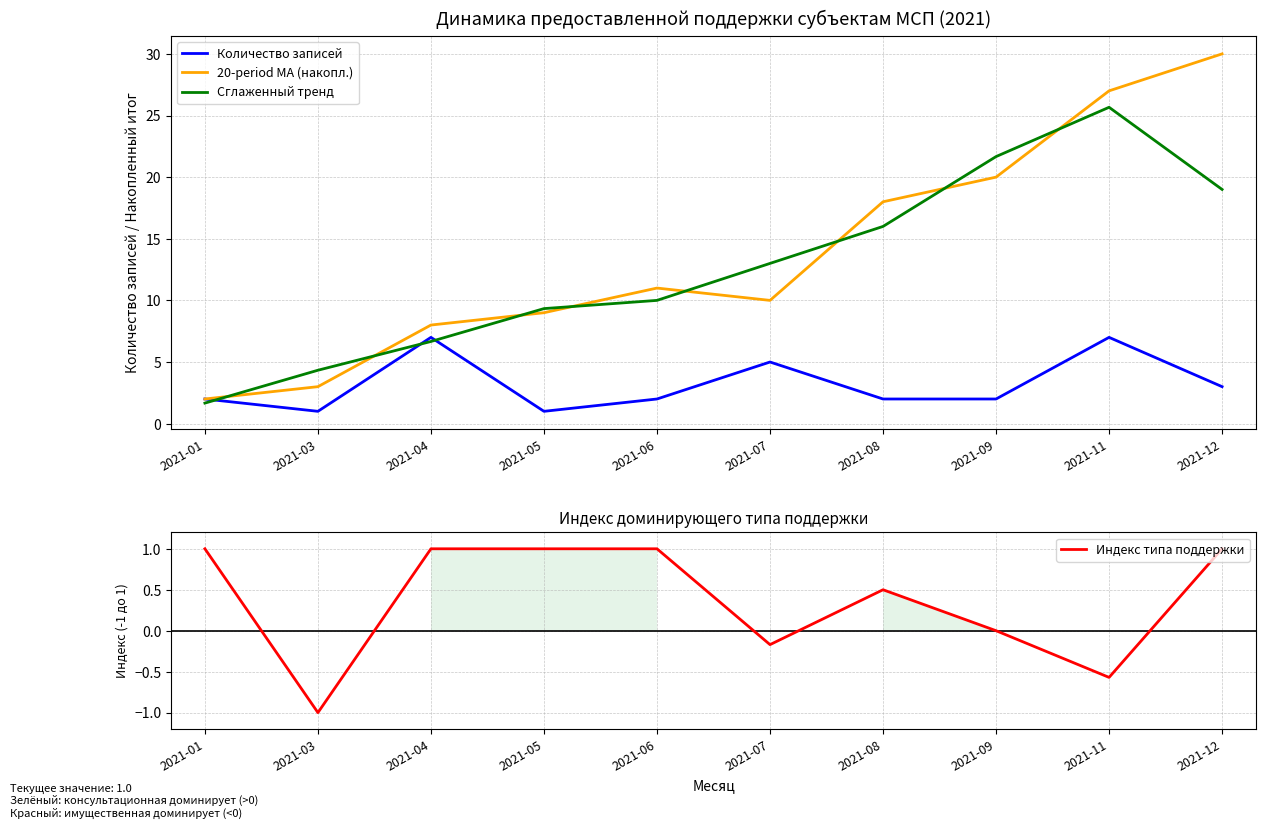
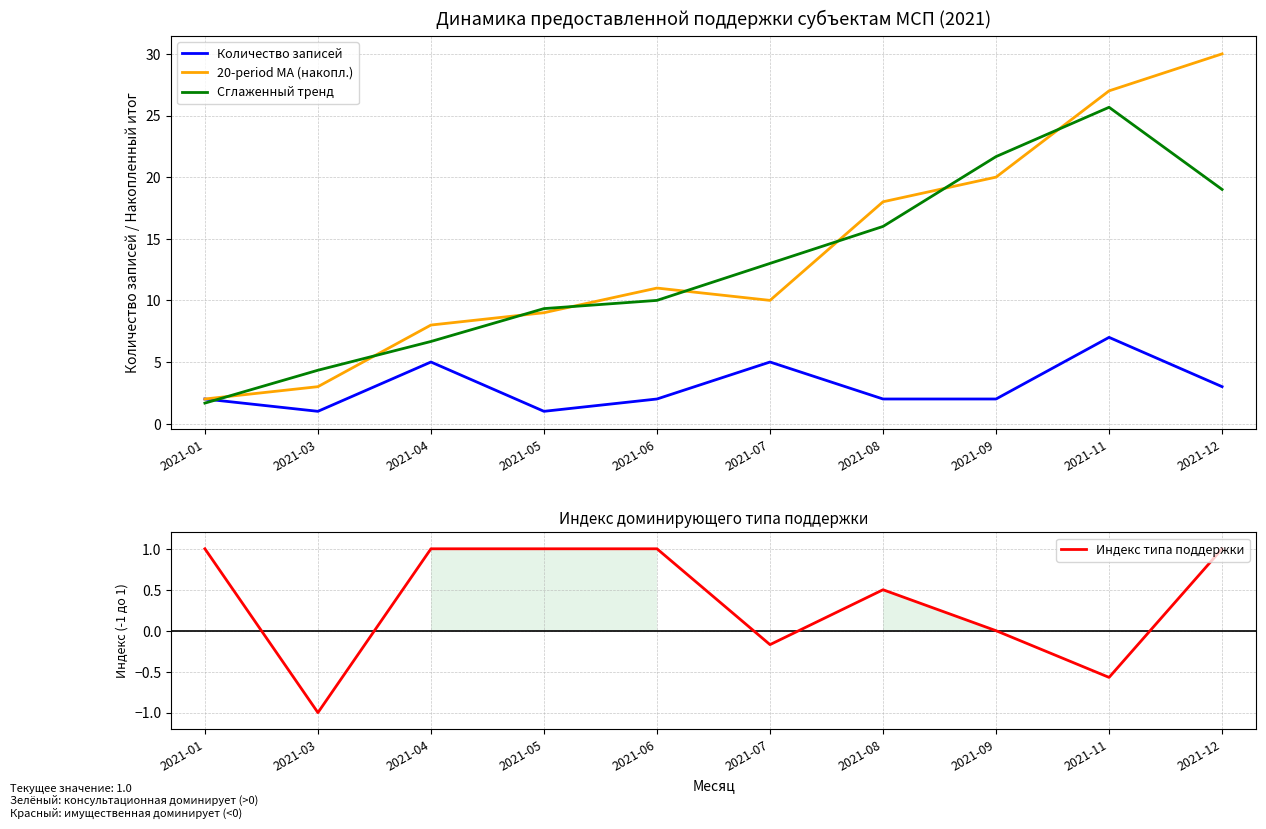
  {
    "Динамика предоставленной поддержки субъектам МСП (2021)": {
      "Количество записей": {
        "2021-03": 1,
-       "2021-04": 7,
+       "2021-04": 5,
        "2021-05": 1,
        "2021-06": 2,
        "2021-07": 5,
        "2021-08": 2,
        "2021-09": 2,
        "2021-11": 7,
        "2021-12": 3
      },
      "20-period MA (накопл.)": {
        "2021-03": 3,
        "2021-04": 8,
        "2021-05": 9,
        "2021-06": 11,
        "2021-07": 10,
        "2021-08": 18,
        "2021-09": 20,
        "2021-11": 27,
        "2021-12": 30
      },
      "Сглаженный тренд": {
        "2021-01": 1.7,
        "2021-03": 4.3,
        "2021-04": 6.7,
        "2021-05": 9.3,
        "2021-06": 10,
        "2021-07": 13,
        "2021-08": 16,
        "2021-09": 21.7,
        "2021-11": 25.7,
        "2021-12": 19
      }
    },
    "Индекс доминирующего типа поддержки": {
      "2021-01": 1.0,
      "2021-03": -1.0,
      "2021-04": 1.0,
      "2021-05": 1.0,
      "2021-06": 1.0,
      "2021-07": -0.2,
      "2021-08": 0.5,
      "2021-09": 0.0,
      "2021-11": -0.6
    }
  }
